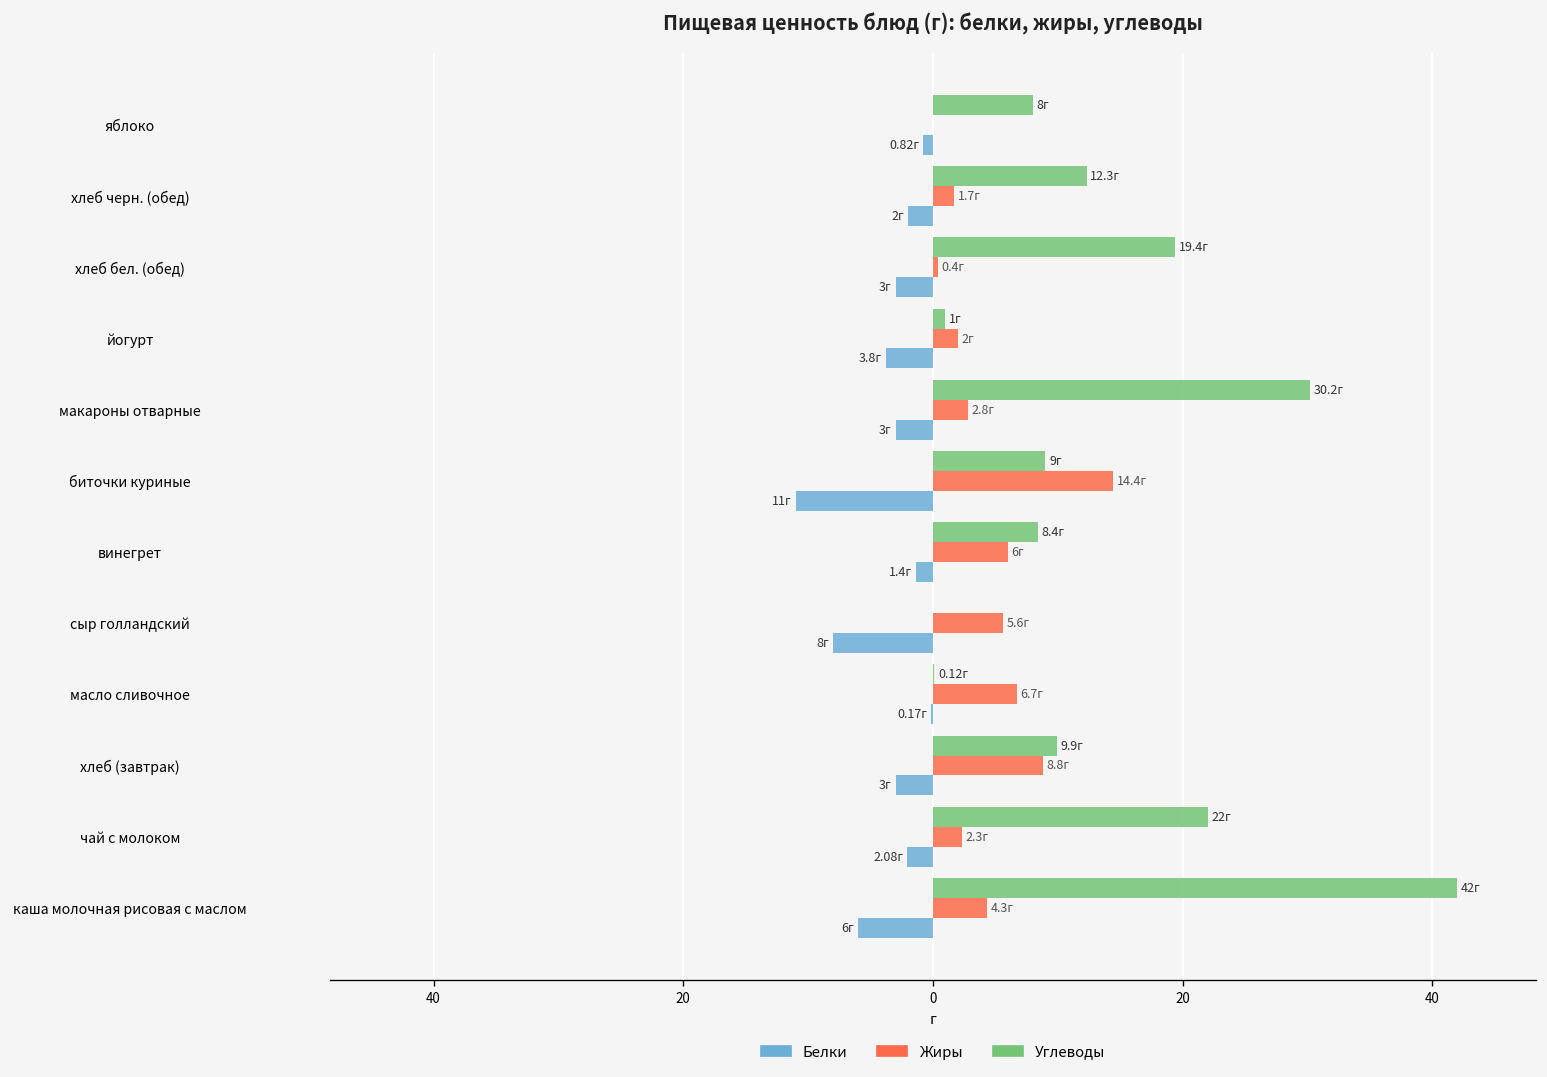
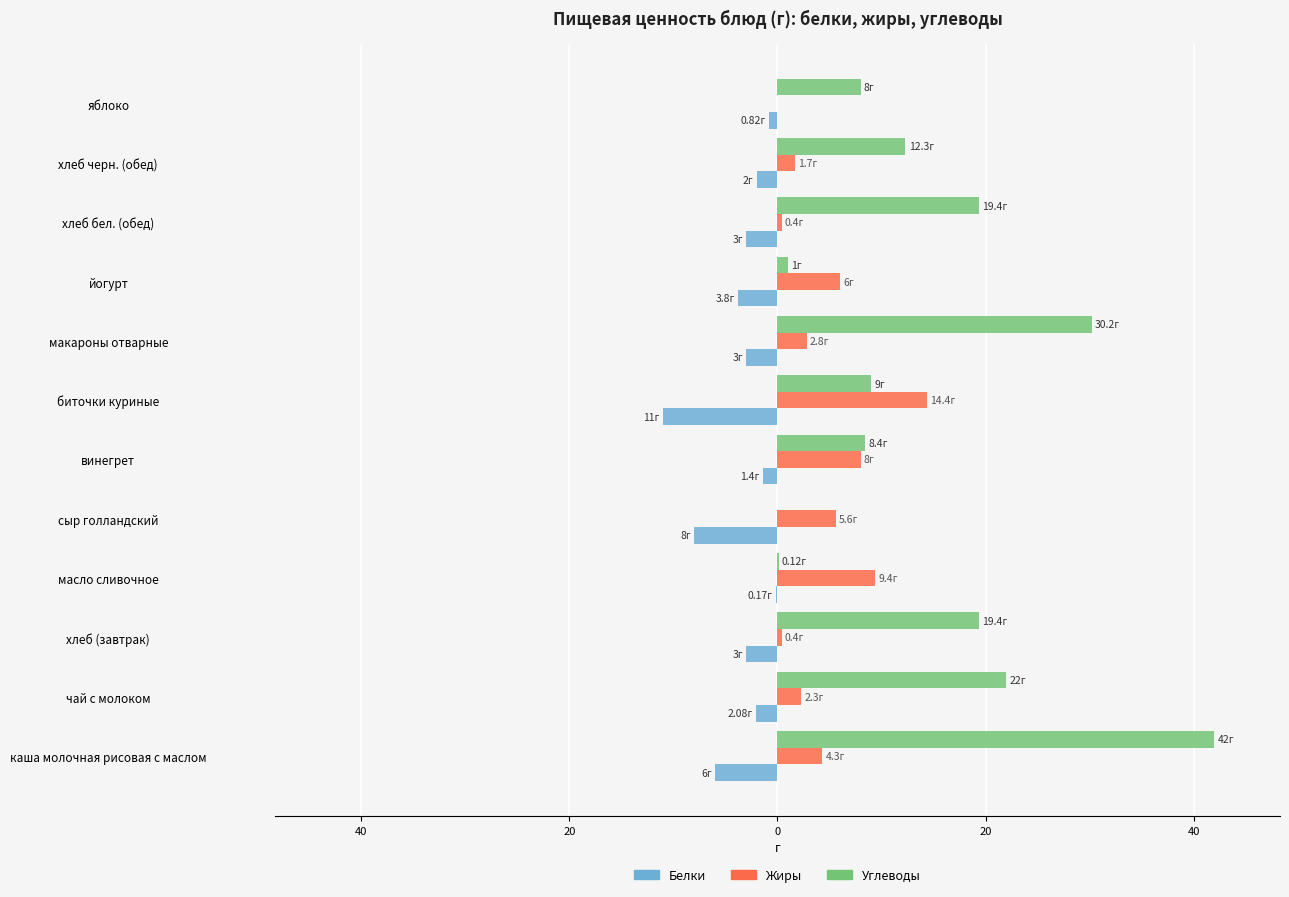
  {
    "Жиры": {
      "хлеб черн. (обед)": "1.7г",
      "хлеб бел. (обед)": "0.4г",
-     "йогурт": "2г",
+     "йогурт": "6г",
      "макароны отварные": "2.8г",
      "биточки куриные": "14.4г",
-     "винегрет": "6г",
+     "винегрет": "8г",
      "сыр голландский": "5.6г",
-     "масло сливочное": "6.7г",
-     "хлеб (завтрак)": "8.8г",
+     "масло сливочное": "9.4г",
+     "хлеб (завтрак)": "0.4г",
      "чай с молоком": "2.3г",
      "каша молочная рисовая с маслом": "4.3г"
    },
    "Углеводы": {
      "яблоко": "8г",
      "хлеб черн. (обед)": "12.3г",
      "хлеб бел. (обед)": "19.4г",
      "йогурт": "1г",
      "макароны отварные": "30.2г",
      "биточки куриные": "9г",
      "винегрет": "8.4г",
      "масло сливочное": "0.12г",
-     "хлеб (завтрак)": "9.9г",
+     "хлеб (завтрак)": "19.4г",
      "чай с молоком": "22г",
      "каша молочная рисовая с маслом": "42г"
    }
  }
